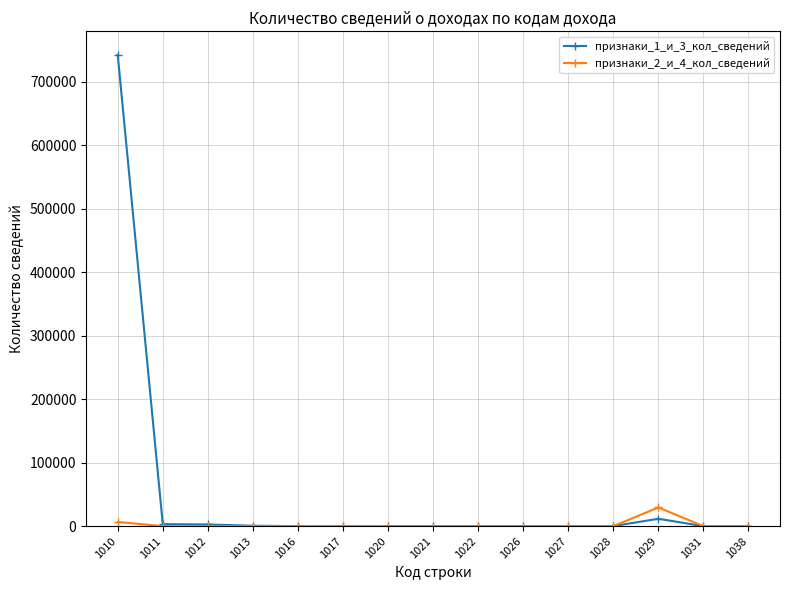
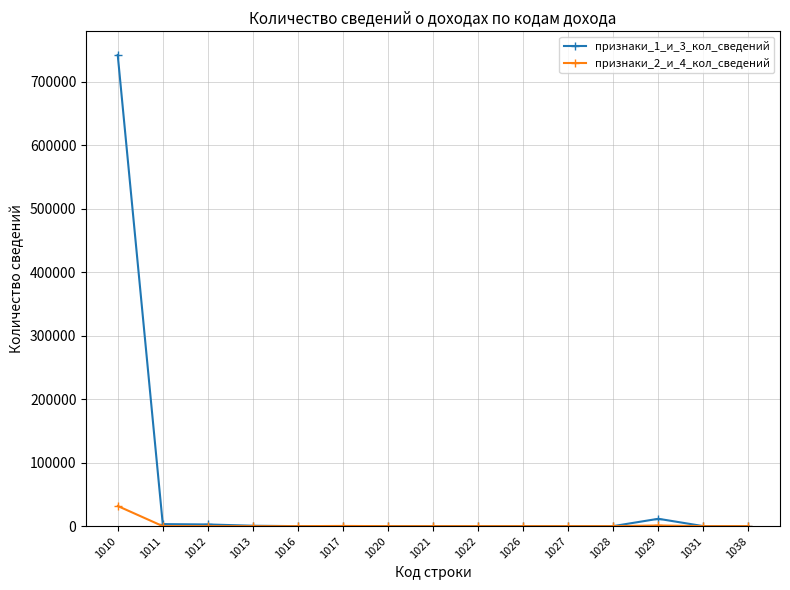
  {
    "признаки_1_и_3_кол_сведений": {
      "1010": 740000,
      "1029": 10000
    },
    "признаки_2_и_4_кол_сведений": {
-     "1010": 10000,
-     "1029": 30000
+     "1010": 30000,
+     "1029": 0
    }
  }
